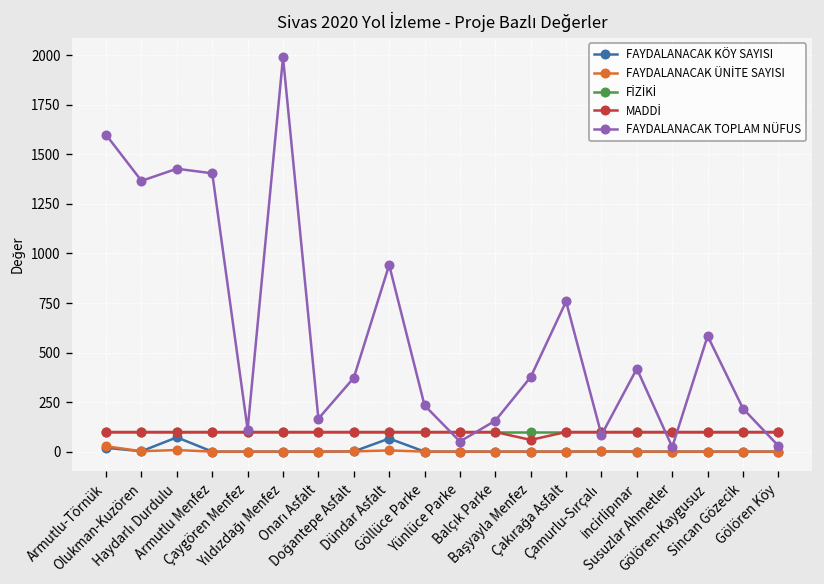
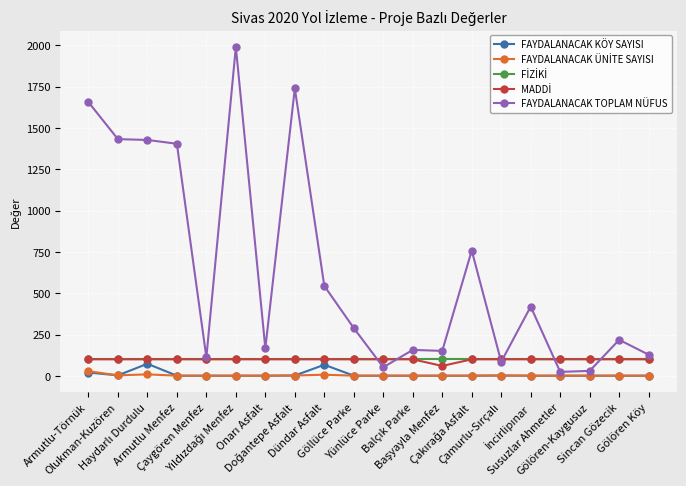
  {
    "FAYDALANACAK KÖY SAYISI": {
      "Haydarlı Durdulu": 70,
      "Dündar Asfalt": 70
    },
    "FİZİKİ": {
      "Başyayla Menfez": 100
    },
    "FAYDALANACAK TOPLAM NÜFUS": {
-     "Armutlu-Törnük": 1600,
-     "Olukman-Kuzören": 1370,
+     "Armutlu-Törnük": 1660,
+     "Olukman-Kuzören": 1430,
      "Haydarlı Durdulu": 1430,
      "Armutlu Menfez": 1400,
      "Yıldızdağı Menfez": 1990,
      "Onarı Asfalt": 170,
-     "Doğantepe Asfalt": 370,
-     "Dündar Asfalt": 940,
-     "Göllüce Parke": 230,
+     "Doğantepe Asfalt": 1740,
+     "Dündar Asfalt": 540,
+     "Göllüce Parke": 290,
      "Yünlüce Parke": 50,
      "Balçık Parke": 160,
-     "Başyayla Menfez": 380,
+     "Başyayla Menfez": 150,
      "Çakırağa Asfalt": 760,
      "İncirlipınar": 420,
      "Susuzlar Ahmetler": 20,
-     "Gölören-Kaygusuz": 580,
+     "Gölören-Kaygusuz": 30,
      "Sincan Gözecik": 220,
-     "Gölören Köy": 30
+     "Gölören Köy": 130
    }
  }
